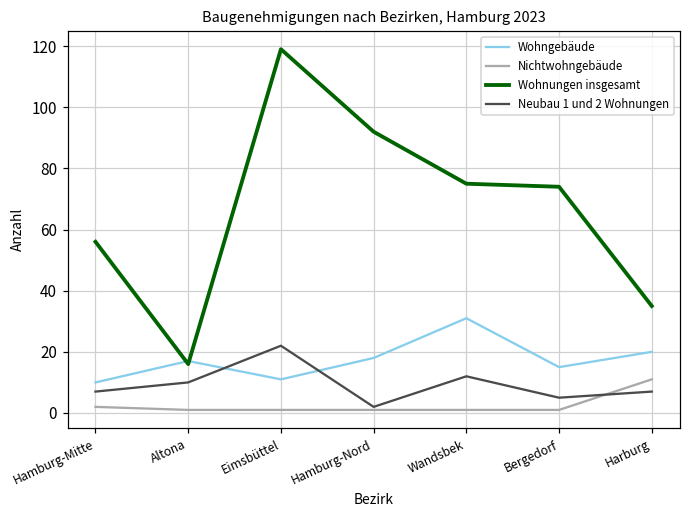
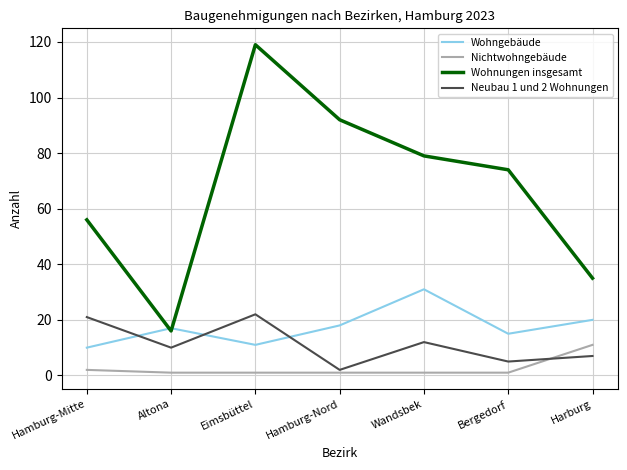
  {
    "Wohngebäude": {
      "Hamburg-Mitte": 10,
      "Altona": 17,
      "Eimsbüttel": 11,
      "Hamburg-Nord": 18,
      "Wandsbek": 31,
      "Bergedorf": 15,
      "Harburg": 20
    },
    "Nichtwohngebäude": {
      "Hamburg-Mitte": 2,
      "Altona": 1,
      "Eimsbüttel": 1,
      "Hamburg-Nord": 1,
      "Wandsbek": 1,
      "Bergedorf": 1,
      "Harburg": 11
    },
    "Wohnungen insgesamt": {
      "Hamburg-Mitte": 56,
      "Altona": 16,
      "Eimsbüttel": 119,
      "Hamburg-Nord": 92,
-     "Wandsbek": 75,
+     "Wandsbek": 79,
      "Bergedorf": 74,
      "Harburg": 35
    },
    "Neubau 1 und 2 Wohnungen": {
-     "Hamburg-Mitte": 7,
+     "Hamburg-Mitte": 21,
      "Altona": 10,
      "Eimsbüttel": 22,
      "Hamburg-Nord": 2,
      "Wandsbek": 12,
      "Bergedorf": 5,
      "Harburg": 7
    }
  }
